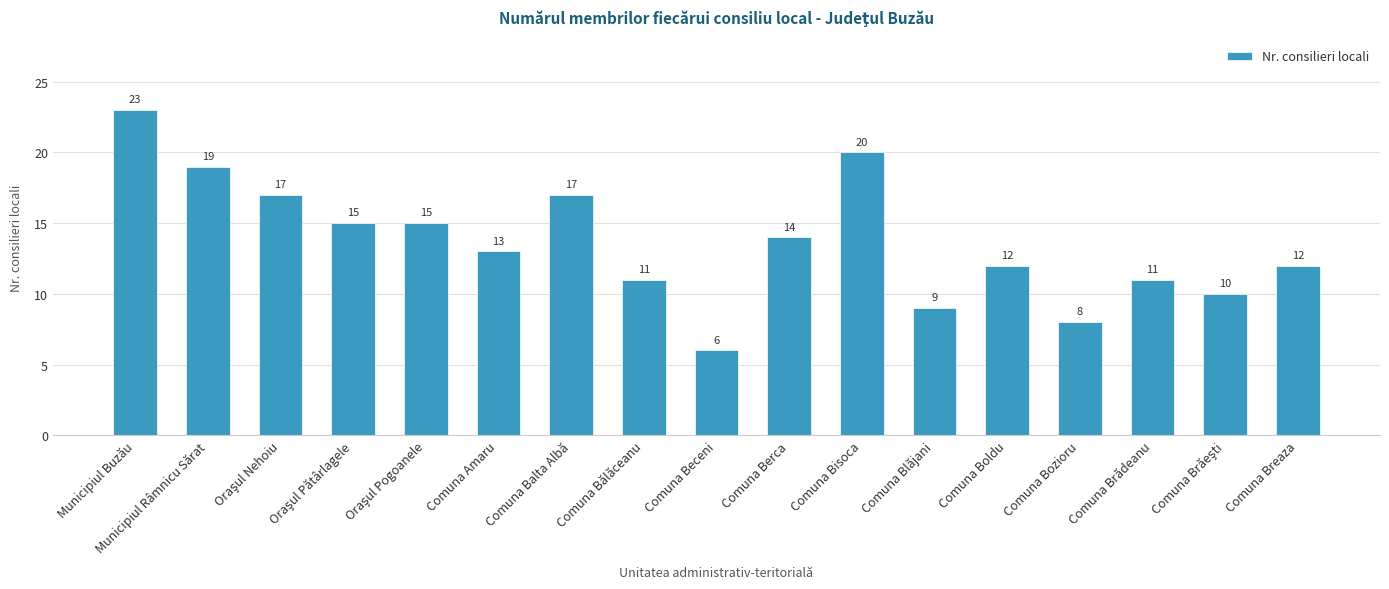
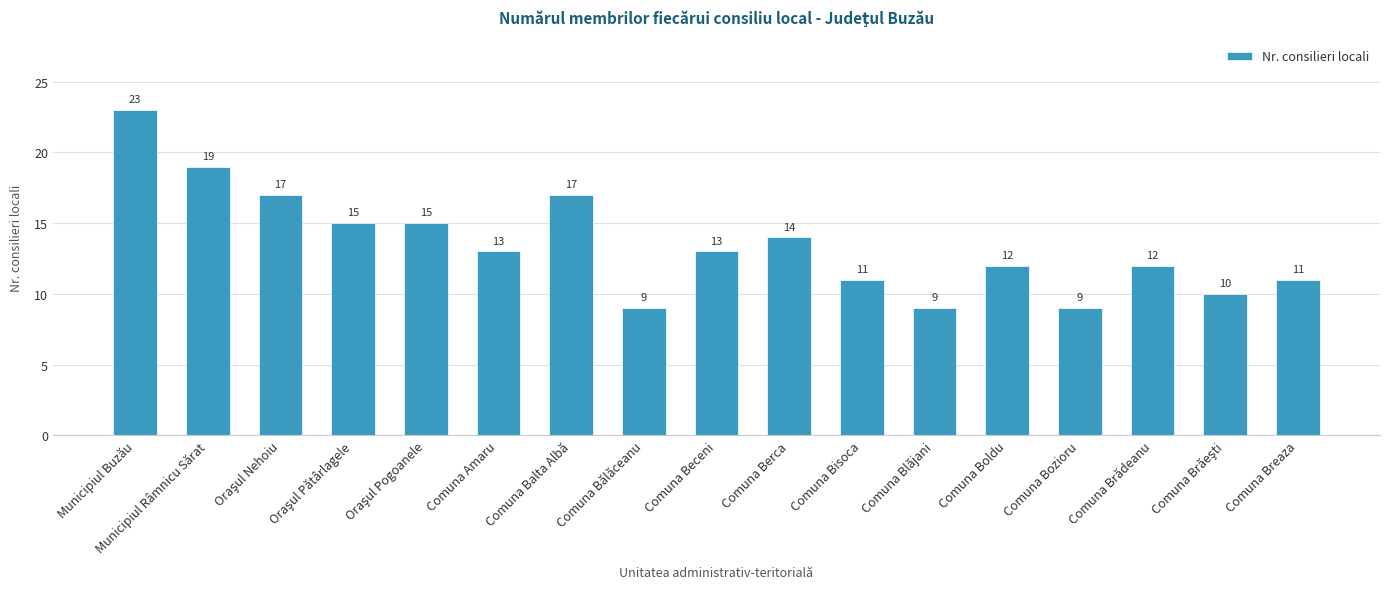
  {
    "Municipiul Buzău": 23,
    "Municipiul Râmnicu Sărat": 19,
    "Oraşul Nehoiu": 17,
    "Oraşul Pătârlagele": 15,
    "Oraşul Pogoanele": 15,
    "Comuna Amaru": 13,
    "Comuna Balta Albă": 17,
-   "Comuna Bălăceanu": 11,
-   "Comuna Beceni": 6,
+   "Comuna Bălăceanu": 9,
+   "Comuna Beceni": 13,
    "Comuna Berca": 14,
-   "Comuna Bisoca": 20,
+   "Comuna Bisoca": 11,
    "Comuna Blăjani": 9,
    "Comuna Boldu": 12,
-   "Comuna Bozioru": 8,
-   "Comuna Brădeanu": 11,
+   "Comuna Bozioru": 9,
+   "Comuna Brădeanu": 12,
    "Comuna Brăeşti": 10,
-   "Comuna Breaza": 12
+   "Comuna Breaza": 11
  }
